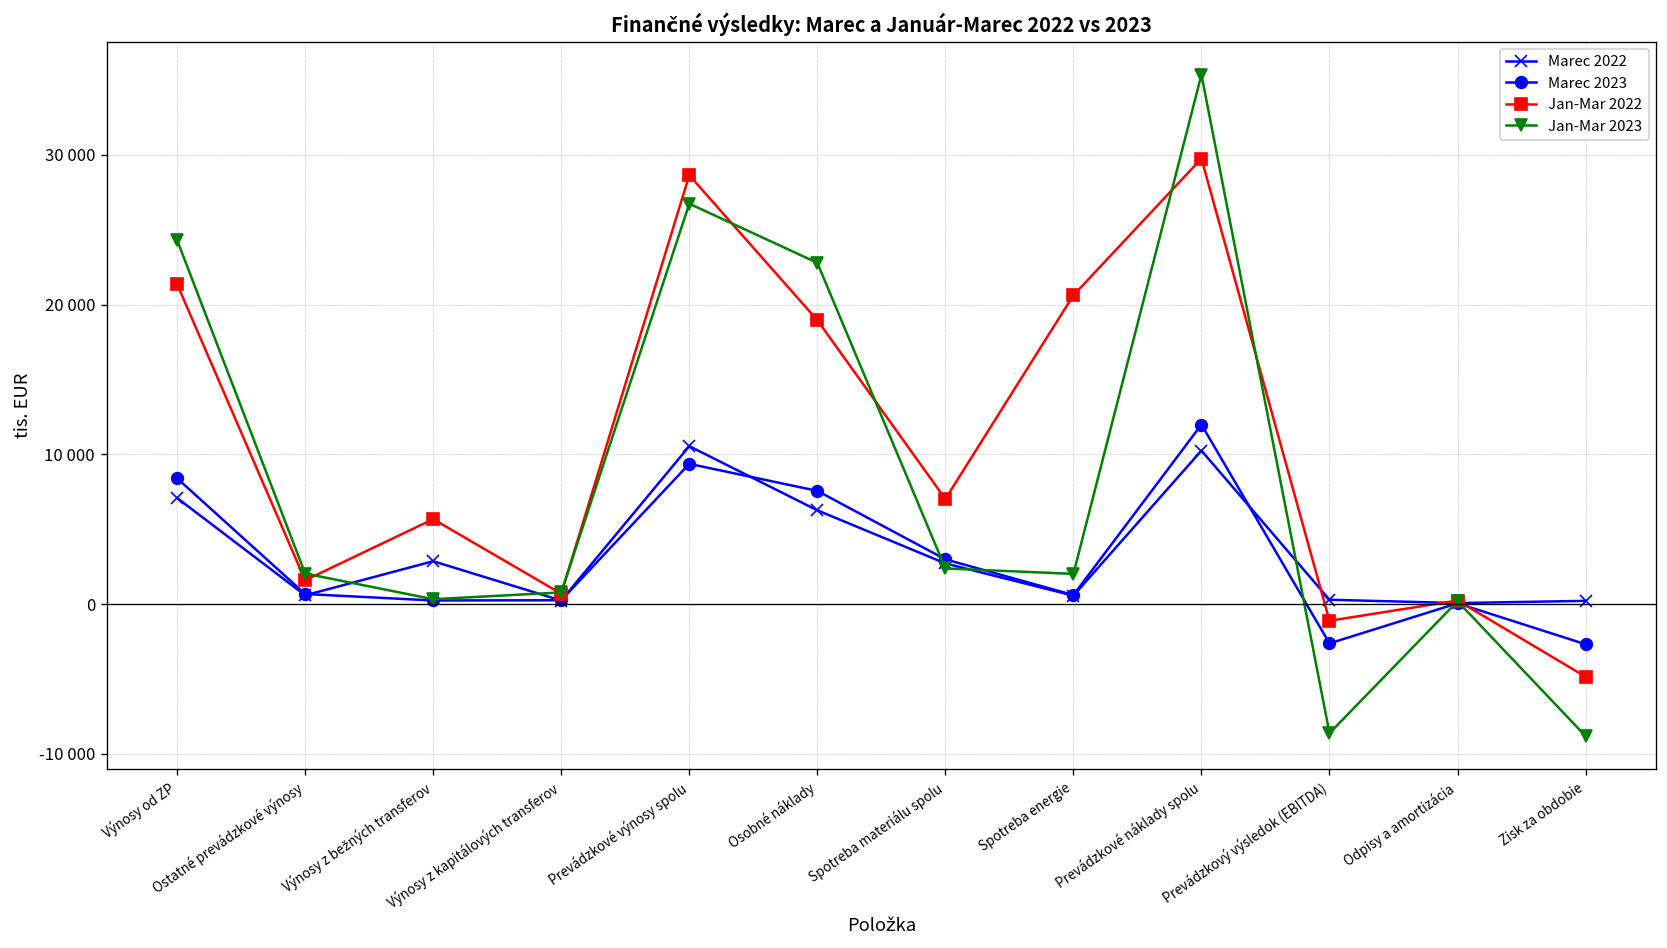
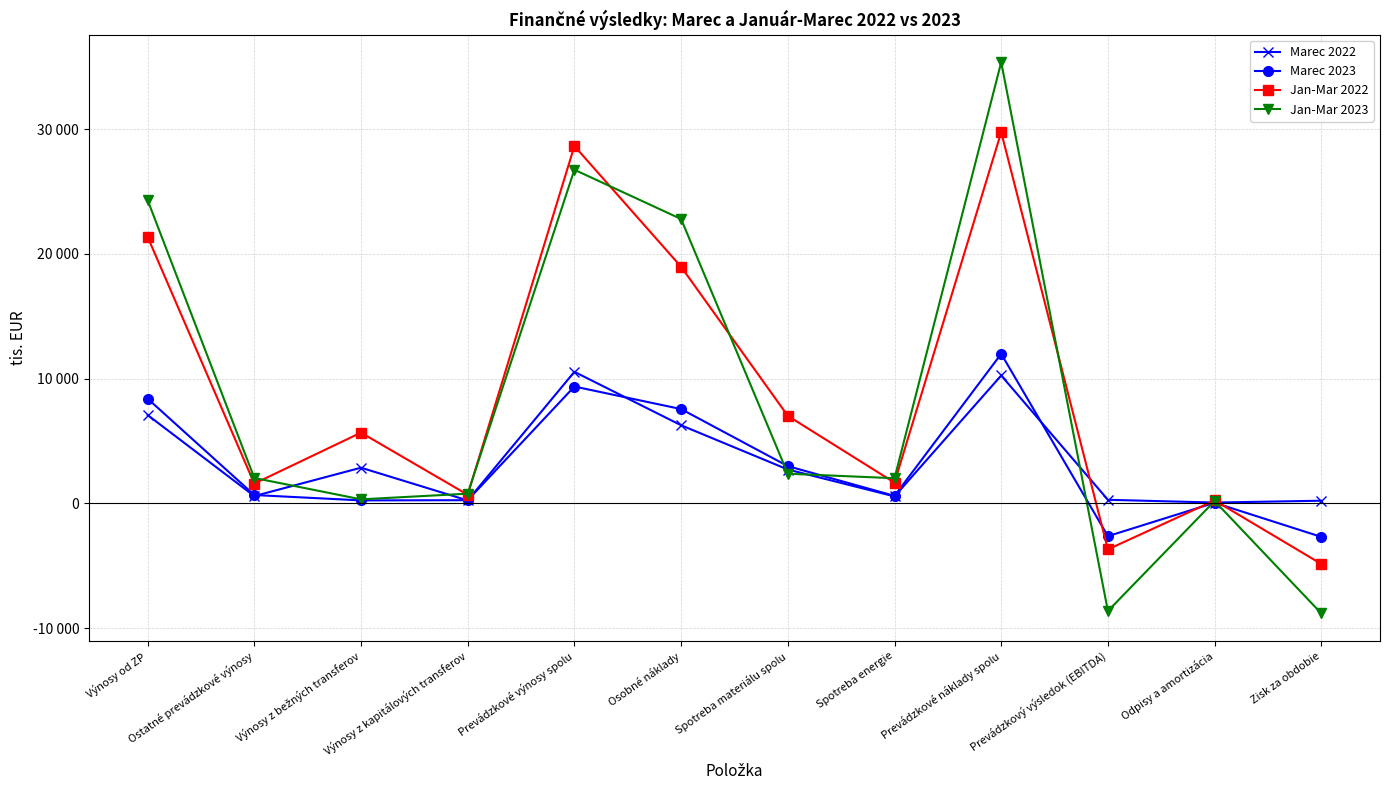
  {
    "Jan-Mar 2022": {
      "Výnosy od ZP": 21400,
      "Ostatné prevádzkové výnosy": 1600,
      "Výnosy z bežných transferov": 5700,
      "Prevádzkové výnosy spolu": 28600,
      "Osobné náklady": 19000,
      "Spotreba materiálu spolu": 7000,
-     "Spotreba energie": 20600,
+     "Spotreba energie": 1700,
      "Prevádzkové náklady spolu": 29800,
-     "Prevádzkový výsledok (EBITDA)": -1100,
+     "Prevádzkový výsledok (EBITDA)": -3700,
      "Zisk za obdobie": -4800
    },
    "Jan-Mar 2023": {
      "Výnosy od ZP": 24300,
      "Ostatné prevádzkové výnosy": 2000,
      "Prevádzkové výnosy spolu": 26700,
      "Osobné náklady": 22800,
      "Spotreba materiálu spolu": 2400,
      "Spotreba energie": 2000,
      "Prevádzkové náklady spolu": 35400,
      "Prevádzkový výsledok (EBITDA)": -8600,
      "Zisk za obdobie": -8800
    }
  }
